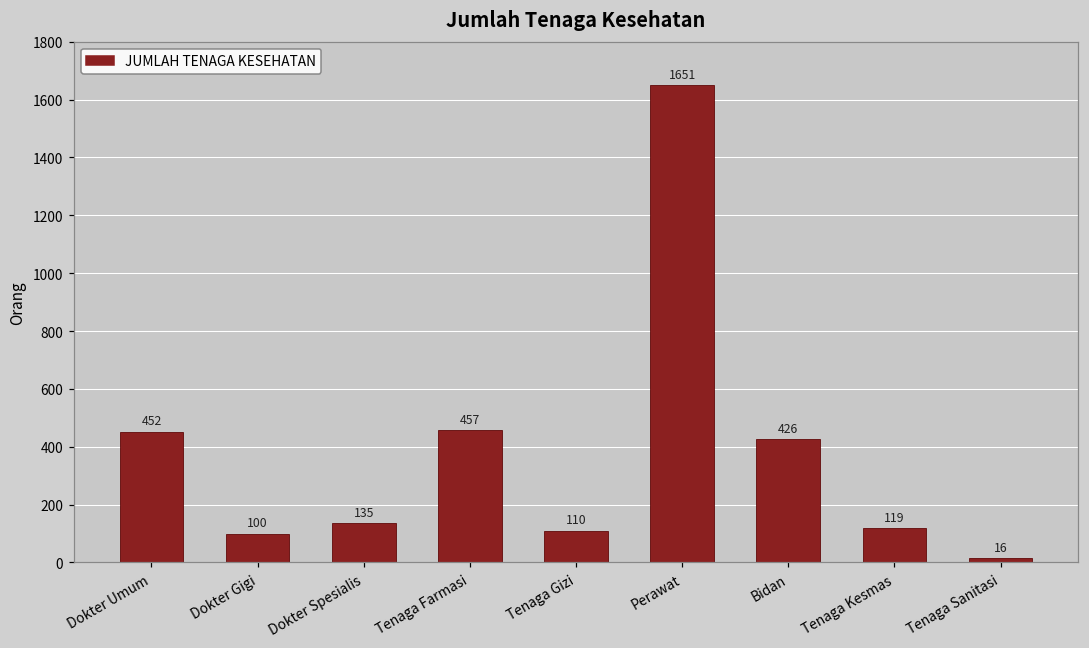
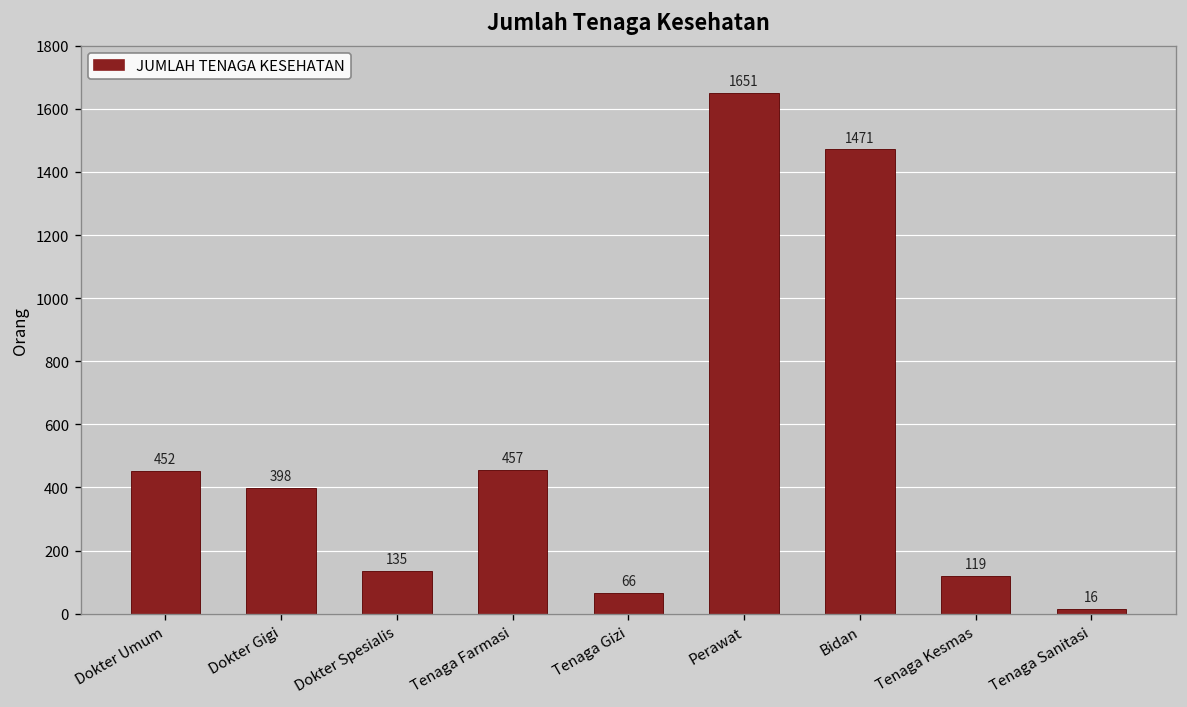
  {
    "Dokter Umum": 452,
-   "Dokter Gigi": 100,
+   "Dokter Gigi": 398,
    "Dokter Spesialis": 135,
    "Tenaga Farmasi": 457,
-   "Tenaga Gizi": 110,
+   "Tenaga Gizi": 66,
    "Perawat": 1651,
-   "Bidan": 426,
+   "Bidan": 1471,
    "Tenaga Kesmas": 119,
    "Tenaga Sanitasi": 16
  }
